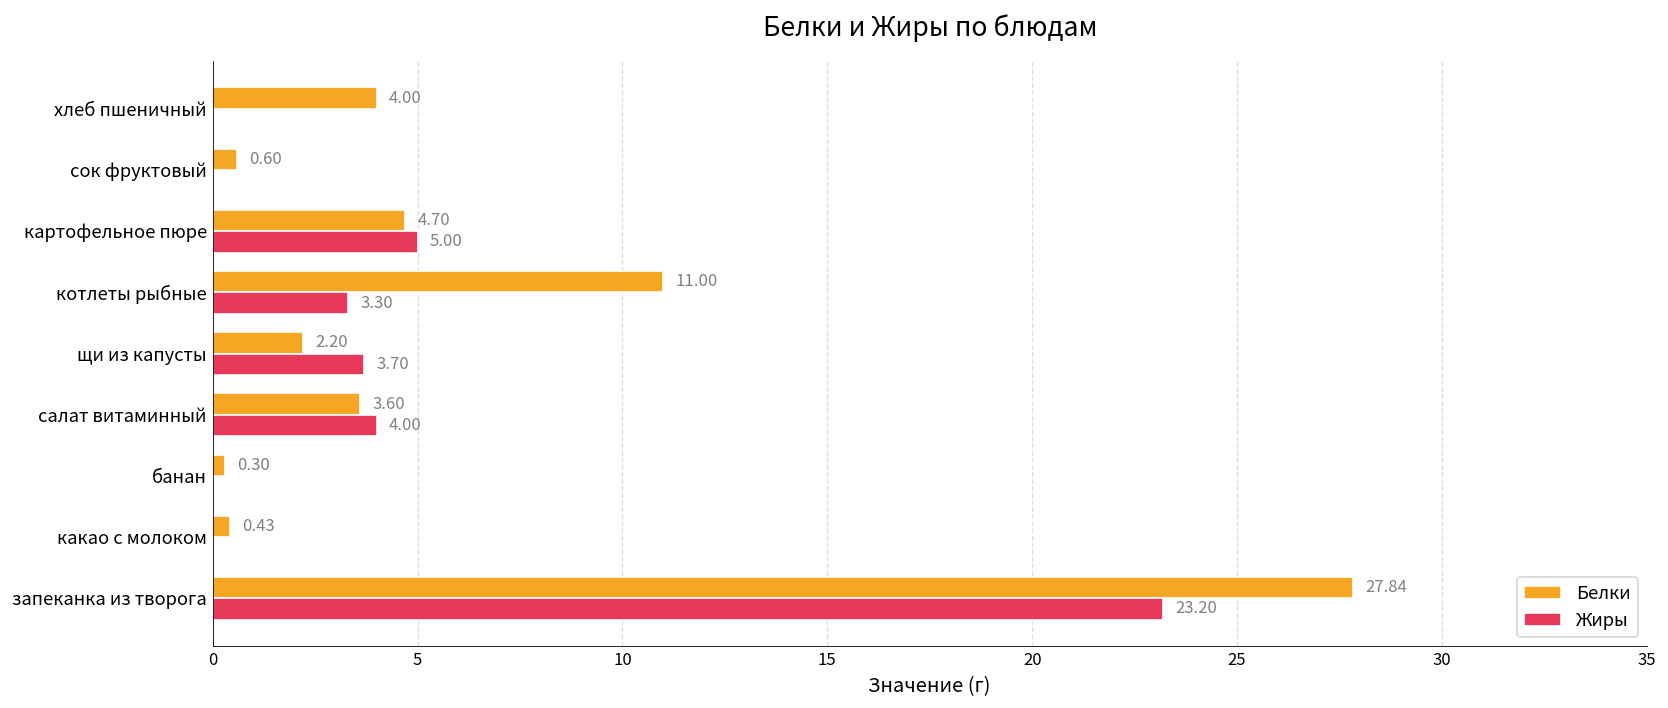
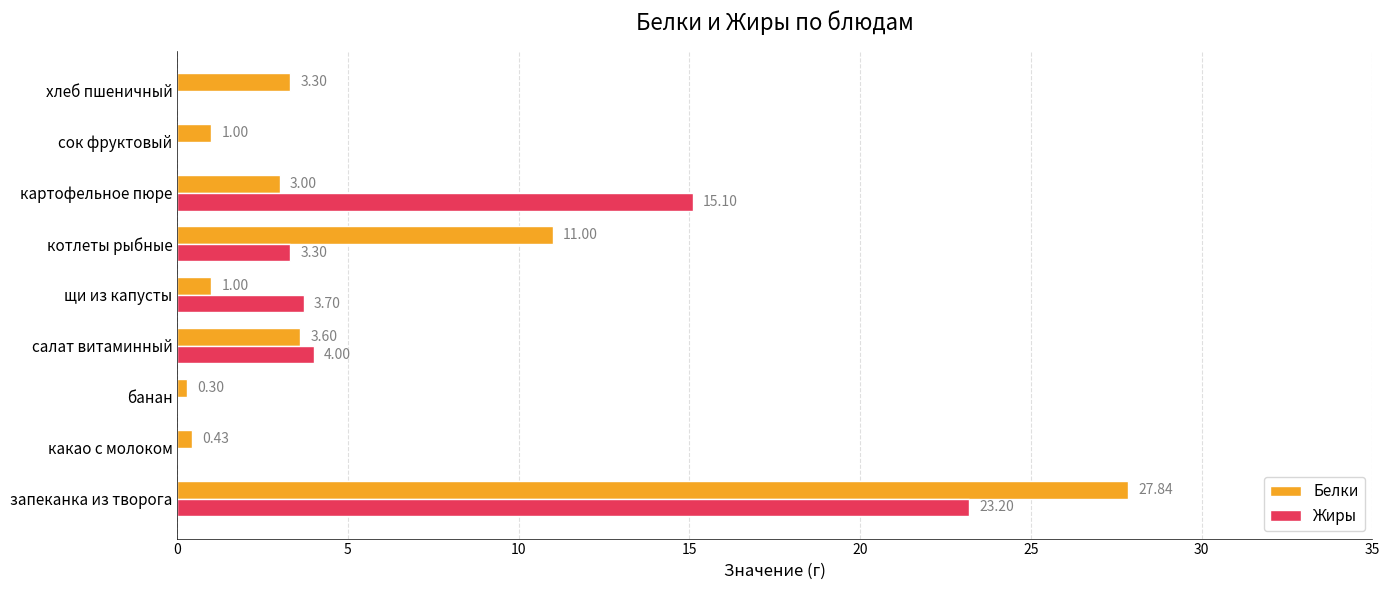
  {
    "Белки": {
-     "хлеб пшеничный": 4.00,
-     "сок фруктовый": 0.60,
-     "картофельное пюре": 4.70,
+     "хлеб пшеничный": 3.30,
+     "сок фруктовый": 1.00,
+     "картофельное пюре": 3.00,
      "котлеты рыбные": 11.00,
-     "щи из капусты": 2.20,
+     "щи из капусты": 1.00,
      "салат витаминный": 3.60,
      "банан": 0.30,
      "какао с молоком": 0.43,
      "запеканка из творога": 27.84
    },
    "Жиры": {
-     "картофельное пюре": 5.00,
+     "картофельное пюре": 15.10,
      "котлеты рыбные": 3.30,
      "щи из капусты": 3.70,
      "салат витаминный": 4.00,
      "запеканка из творога": 23.20
    }
  }
